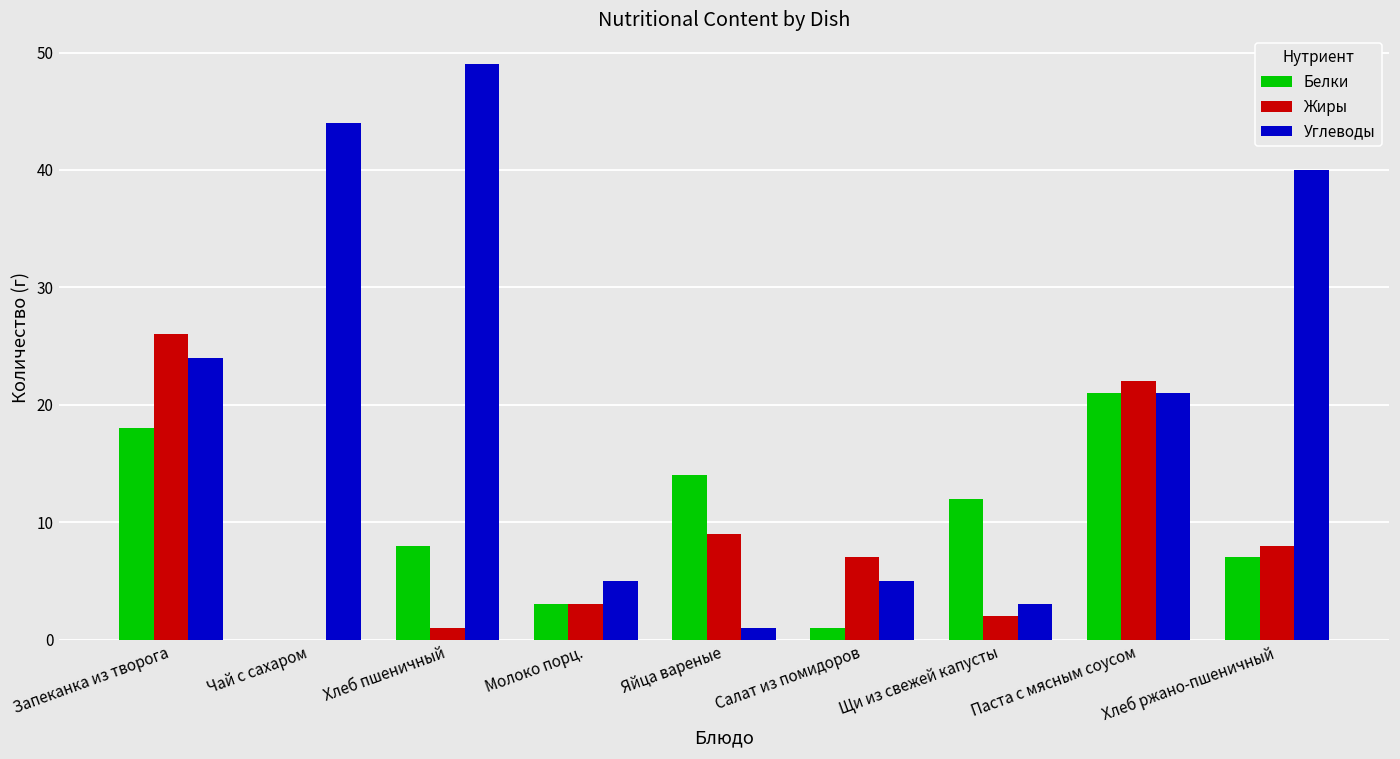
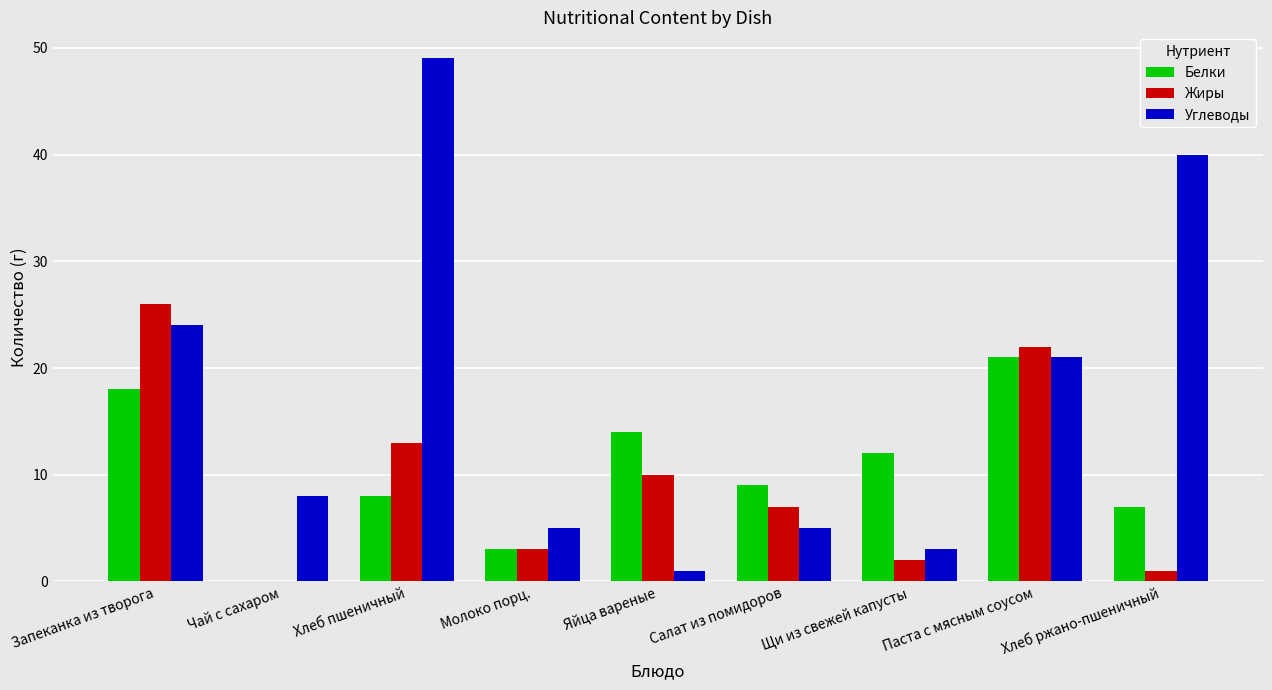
  {
    "Белки": {
      "Запеканка из творога": 18,
      "Чай с сахаром": 0,
      "Хлеб пшеничный": 8,
      "Молоко порц.": 3,
      "Яйца вареные": 14,
-     "Салат из помидоров": 1,
+     "Салат из помидоров": 9,
      "Щи из свежей капусты": 12,
      "Паста с мясным соусом": 21,
      "Хлеб ржано-пшеничный": 7
    },
    "Жиры": {
      "Запеканка из творога": 26,
      "Чай с сахаром": 0,
-     "Хлеб пшеничный": 1,
+     "Хлеб пшеничный": 13,
      "Молоко порц.": 3,
-     "Яйца вареные": 9,
+     "Яйца вареные": 10,
      "Салат из помидоров": 7,
      "Щи из свежей капусты": 2,
      "Паста с мясным соусом": 22,
-     "Хлеб ржано-пшеничный": 8
+     "Хлеб ржано-пшеничный": 1
    },
    "Углеводы": {
      "Запеканка из творога": 24,
-     "Чай с сахаром": 44,
+     "Чай с сахаром": 8,
      "Хлеб пшеничный": 49,
      "Молоко порц.": 5,
      "Яйца вареные": 1,
      "Салат из помидоров": 5,
      "Щи из свежей капусты": 3,
      "Паста с мясным соусом": 21,
      "Хлеб ржано-пшеничный": 40
    }
  }
